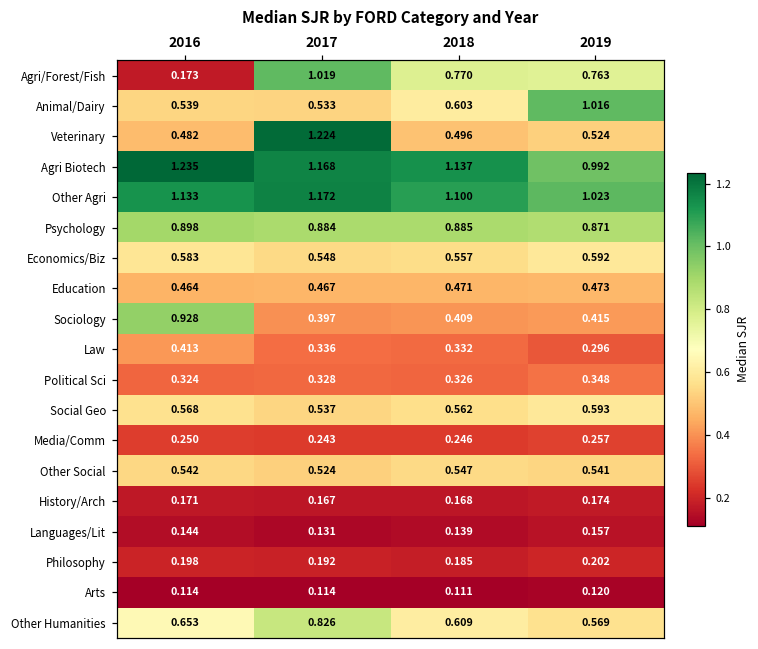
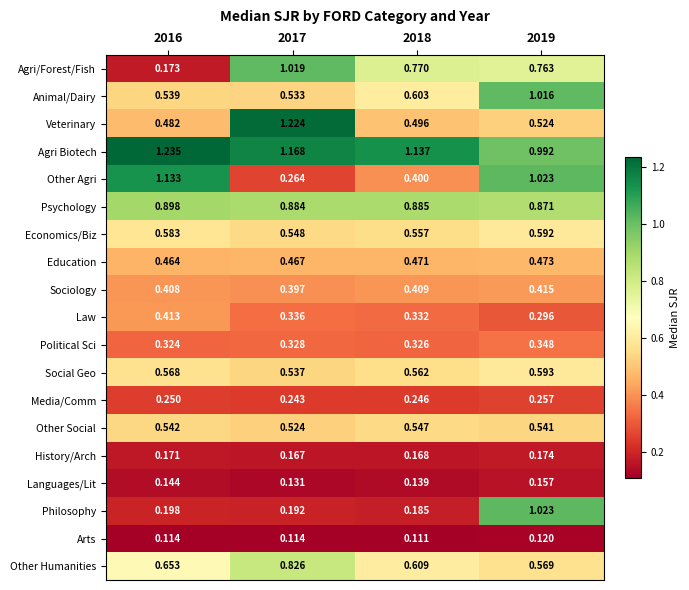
  {
    "Agri/Forest/Fish": {
      "2016": 0.173,
      "2017": 1.019,
      "2018": 0.770,
      "2019": 0.763
    },
    "Animal/Dairy": {
      "2016": 0.539,
      "2017": 0.533,
      "2018": 0.603,
      "2019": 1.016
    },
    "Veterinary": {
      "2016": 0.482,
      "2017": 1.224,
      "2018": 0.496,
      "2019": 0.524
    },
    "Agri Biotech": {
      "2016": 1.235,
      "2017": 1.168,
      "2018": 1.137,
      "2019": 0.992
    },
    "Other Agri": {
      "2016": 1.133,
-     "2017": 1.172,
-     "2018": 1.100,
+     "2017": 0.264,
+     "2018": 0.400,
      "2019": 1.023
    },
    "Psychology": {
      "2016": 0.898,
      "2017": 0.884,
      "2018": 0.885,
      "2019": 0.871
    },
    "Economics/Biz": {
      "2016": 0.583,
      "2017": 0.548,
      "2018": 0.557,
      "2019": 0.592
    },
    "Education": {
      "2016": 0.464,
      "2017": 0.467,
      "2018": 0.471,
      "2019": 0.473
    },
    "Sociology": {
-     "2016": 0.928,
+     "2016": 0.408,
      "2017": 0.397,
      "2018": 0.409,
      "2019": 0.415
    },
    "Law": {
      "2016": 0.413,
      "2017": 0.336,
      "2018": 0.332,
      "2019": 0.296
    },
    "Political Sci": {
      "2016": 0.324,
      "2017": 0.328,
      "2018": 0.326,
      "2019": 0.348
    },
    "Social Geo": {
      "2016": 0.568,
      "2017": 0.537,
      "2018": 0.562,
      "2019": 0.593
    },
    "Media/Comm": {
      "2016": 0.250,
      "2017": 0.243,
      "2018": 0.246,
      "2019": 0.257
    },
    "Other Social": {
      "2016": 0.542,
      "2017": 0.524,
      "2018": 0.547,
      "2019": 0.541
    },
    "History/Arch": {
      "2016": 0.171,
      "2017": 0.167,
      "2018": 0.168,
      "2019": 0.174
    },
    "Languages/Lit": {
      "2016": 0.144,
      "2017": 0.131,
      "2018": 0.139,
      "2019": 0.157
    },
    "Philosophy": {
      "2016": 0.198,
      "2017": 0.192,
      "2018": 0.185,
-     "2019": 0.202
+     "2019": 1.023
    },
    "Arts": {
      "2016": 0.114,
      "2017": 0.114,
      "2018": 0.111,
      "2019": 0.120
    },
    "Other Humanities": {
      "2016": 0.653,
      "2017": 0.826,
      "2018": 0.609,
      "2019": 0.569
    }
  }
